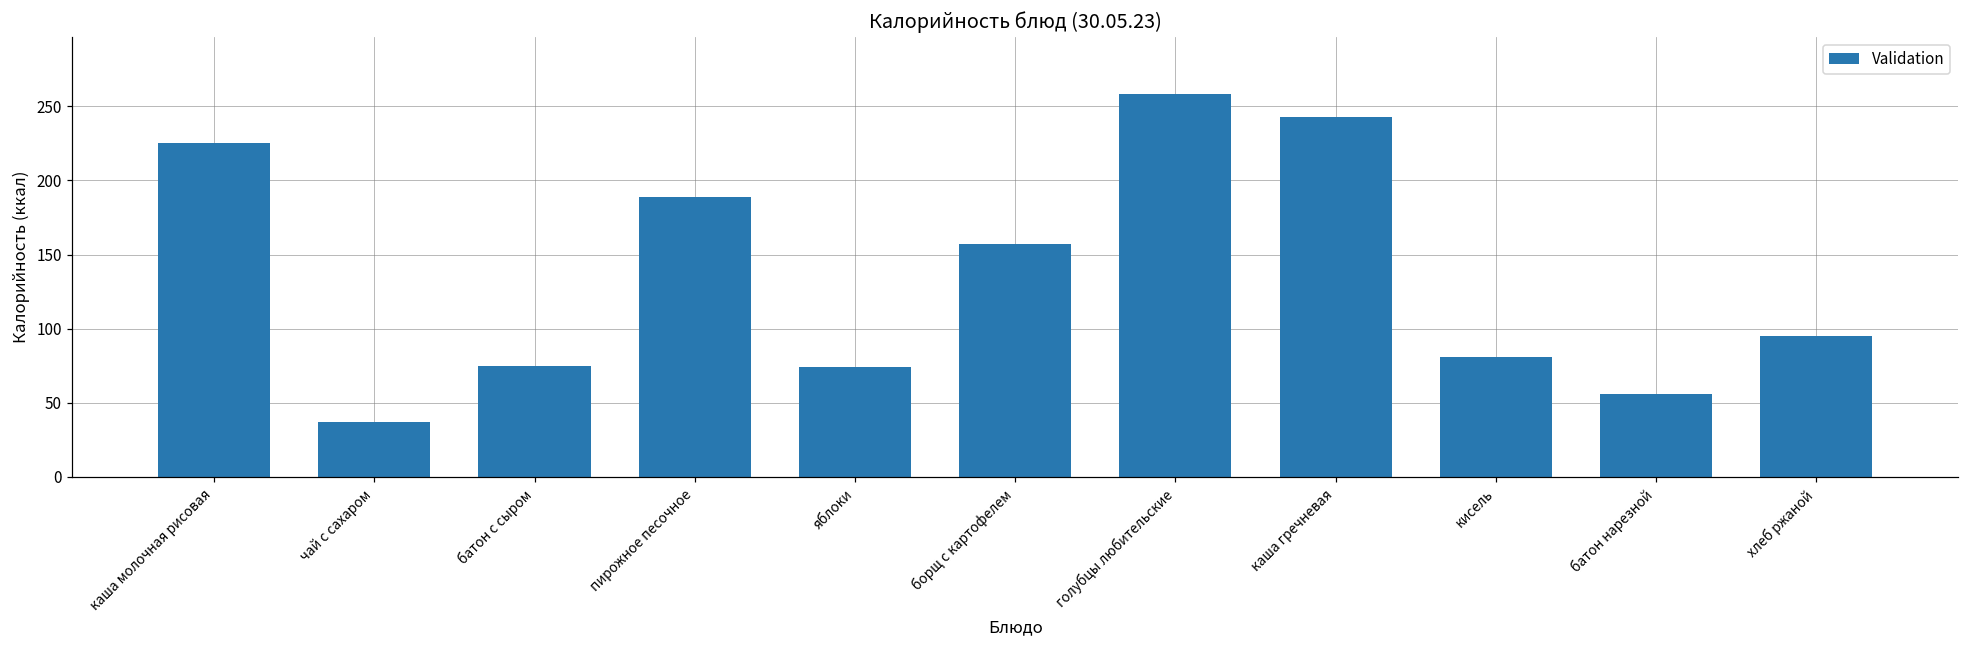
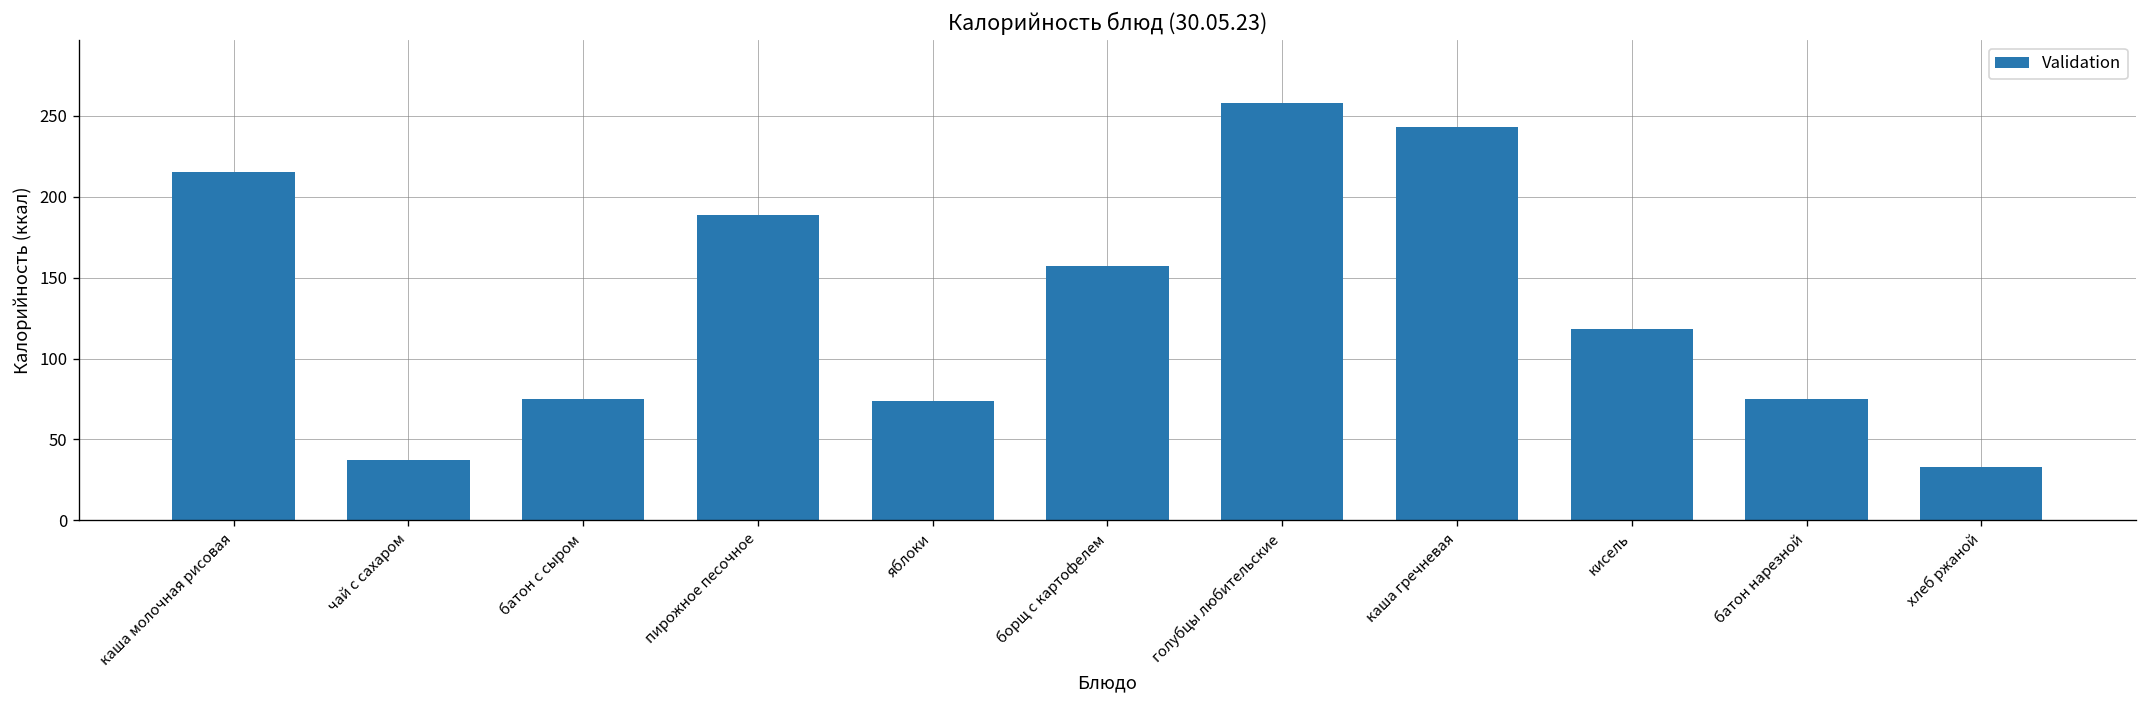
  {
-   "каша молочная рисовая": 225,
+   "каша молочная рисовая": 215,
    "чай с сахаром": 37,
    "батон с сыром": 75,
    "пирожное песочное": 189,
    "яблоки": 74,
    "борщ с картофелем": 157,
    "голубцы любительские": 258,
    "каша гречневая": 243,
-   "кисель": 81,
-   "батон нарезной": 56,
-   "хлеб ржаной": 95
+   "кисель": 119,
+   "батон нарезной": 75,
+   "хлеб ржаной": 33
  }
